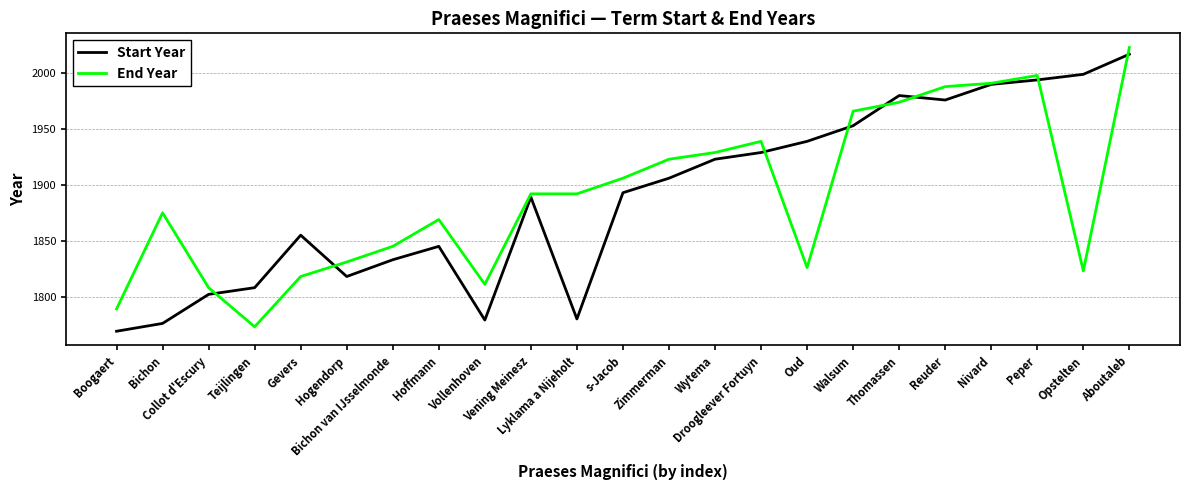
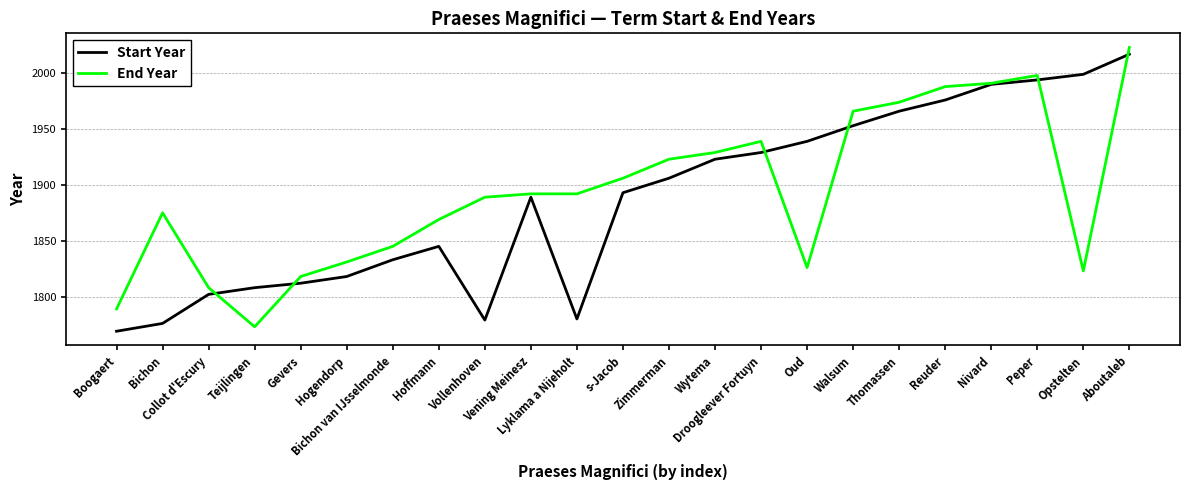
  {
    "Start Year": {
      "Boogaert": 1769,
      "Bichon": 1776,
      "Collot d'Escury": 1802,
      "Teijlingen": 1808,
-     "Gevers": 1855,
+     "Gevers": 1812,
      "Hogendorp": 1818,
      "Bichon van IJsselmonde": 1833,
      "Hoffmann": 1845,
      "Vollenhoven": 1779,
      "Vening Meinesz": 1889,
      "Lyklama a Nijeholt": 1780,
      "s-Jacob": 1893,
      "Zimmerman": 1906,
      "Wytema": 1923,
      "Droogleever Fortuyn": 1929,
      "Oud": 1939,
      "Walsum": 1953,
-     "Thomassen": 1980,
+     "Thomassen": 1966,
      "Reuder": 1976,
      "Peper": 1994,
      "Opstelten": 1999,
      "Aboutaleb": 2017
    },
    "End Year": {
      "Boogaert": 1789,
      "Bichon": 1875,
      "Collot d'Escury": 1808,
      "Teijlingen": 1773,
      "Gevers": 1818,
      "Hogendorp": 1831,
      "Bichon van IJsselmonde": 1845,
      "Hoffmann": 1869,
-     "Vollenhoven": 1811,
+     "Vollenhoven": 1889,
      "Vening Meinesz": 1892,
      "Lyklama a Nijeholt": 1892,
      "s-Jacob": 1906,
      "Zimmerman": 1923,
      "Wytema": 1929,
      "Droogleever Fortuyn": 1939,
      "Oud": 1826,
      "Walsum": 1966,
      "Thomassen": 1974,
      "Reuder": 1988,
      "Peper": 1998,
      "Opstelten": 1823,
      "Aboutaleb": 2023
    }
  }
